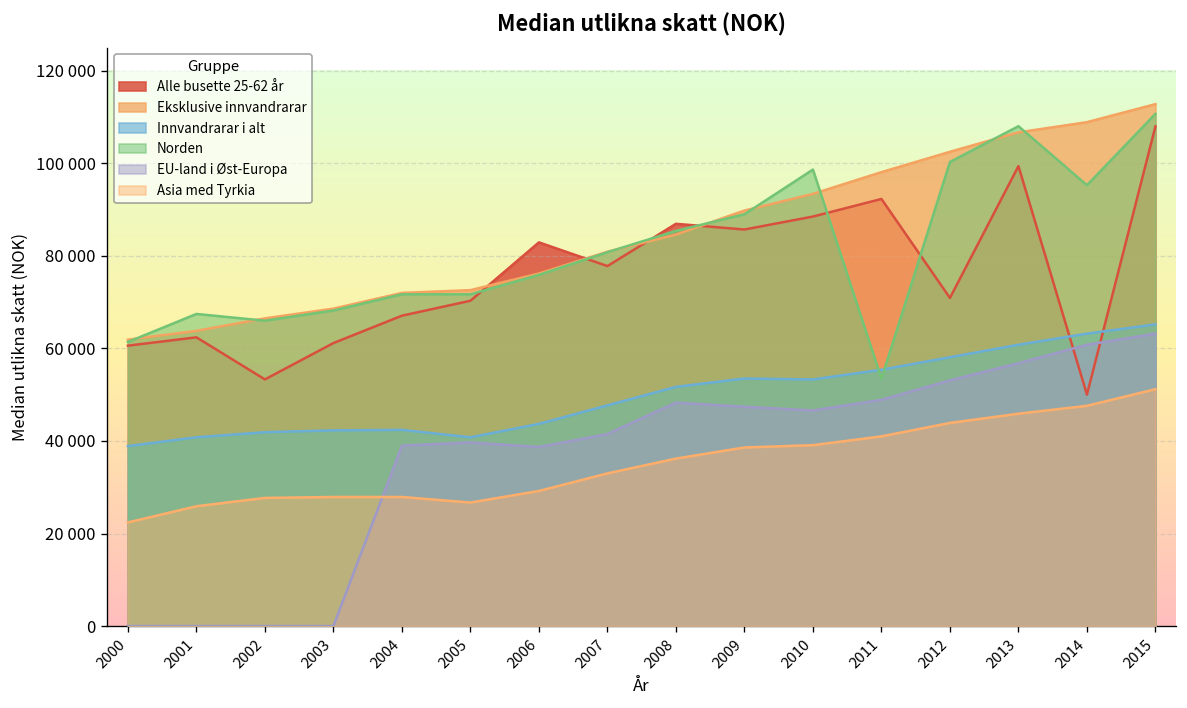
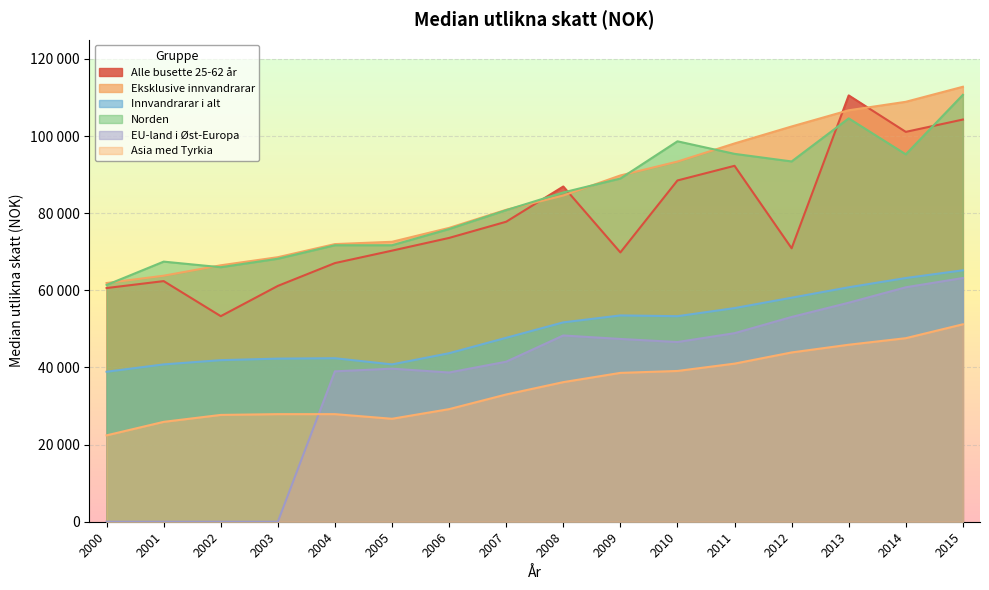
  {
    "Alle busette 25-62 år": {
      "2000": 61000,
      "2001": 62000,
      "2002": 53000,
      "2003": 61000,
      "2004": 67000,
      "2005": 70000,
-     "2006": 83000,
+     "2006": 74000,
      "2007": 78000,
      "2008": 87000,
-     "2009": 86000,
+     "2009": 70000,
      "2010": 89000,
      "2011": 92000,
      "2012": 71000,
-     "2013": 99000,
-     "2014": 50000,
-     "2015": 108000
+     "2013": 111000,
+     "2014": 101000,
+     "2015": 104000
    },
    "Norden": {
      "2001": 67000,
      "2005": 72000,
      "2008": 85000,
      "2009": 89000,
      "2010": 99000,
-     "2011": 53000,
-     "2012": 100000,
-     "2013": 108000,
+     "2011": 95000,
+     "2012": 93000,
+     "2013": 105000,
      "2014": 95000,
      "2015": 111000
    }
  }
